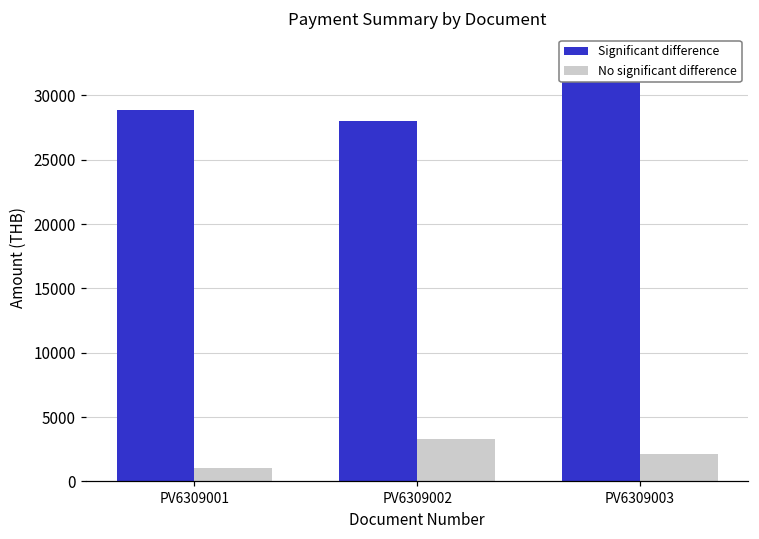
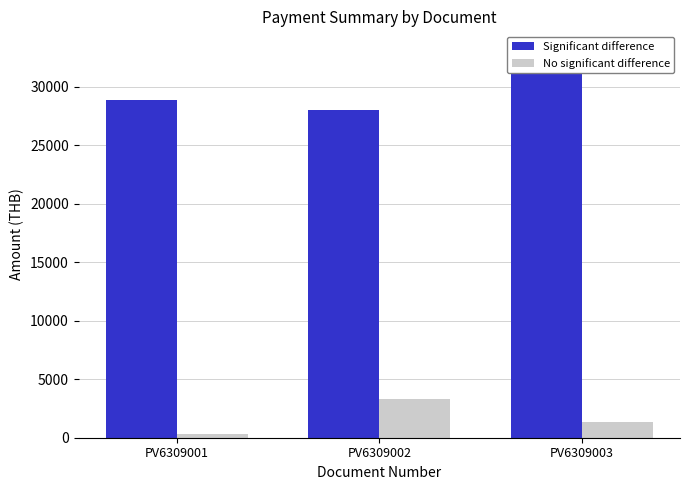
  {
    "Significant difference": {
      "PV6309001": 28900,
      "PV6309002": 28000
    },
    "No significant difference": {
-     "PV6309001": 1100,
+     "PV6309001": 400,
      "PV6309002": 3300,
-     "PV6309003": 2100
+     "PV6309003": 1400
    }
  }
